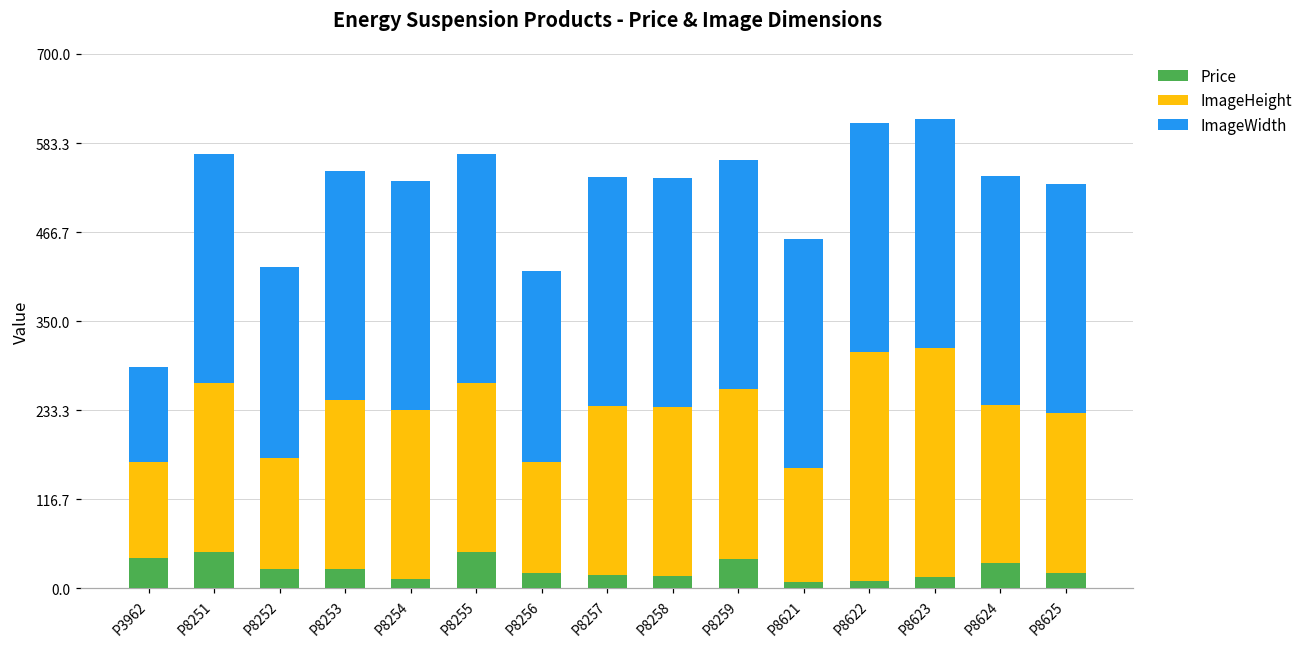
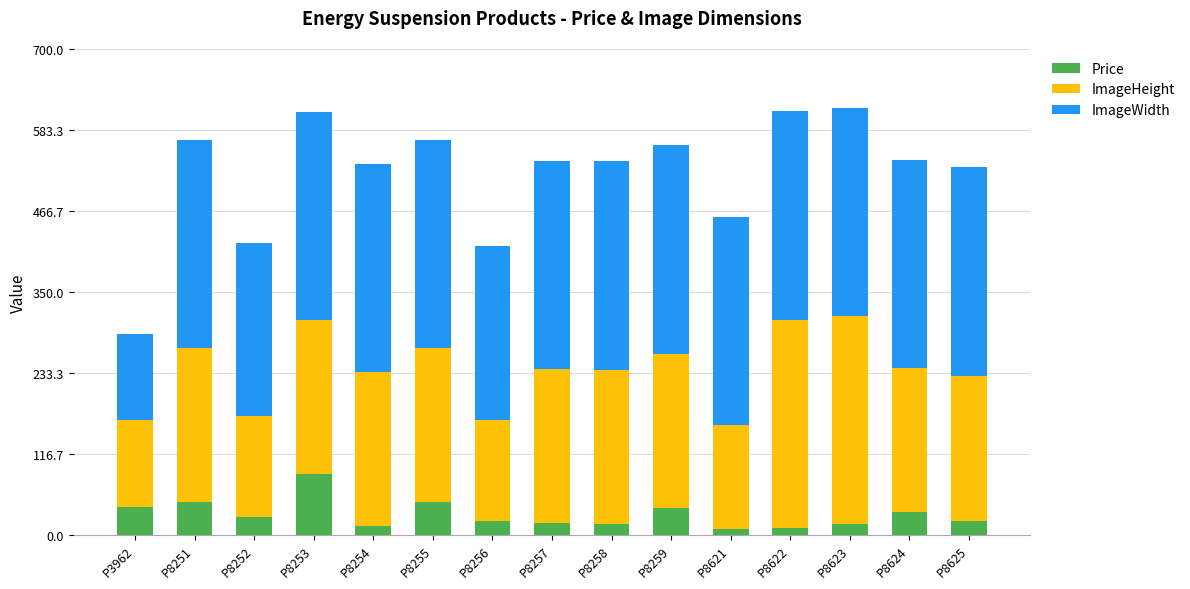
  {
    "Price": {
      "P3962": 40,
      "P8251": 50,
      "P8252": 30,
-     "P8253": 30,
+     "P8253": 90,
      "P8254": 10,
      "P8255": 50,
      "P8256": 20,
      "P8257": 20,
      "P8258": 20,
      "P8259": 40,
      "P8621": 10,
      "P8622": 10,
      "P8623": 10,
      "P8624": 30,
      "P8625": 20
    },
    "ImageHeight": {
      "P3962": 130,
      "P8251": 220,
      "P8252": 150,
      "P8253": 220,
      "P8254": 220,
      "P8255": 220,
      "P8256": 150,
      "P8257": 220,
      "P8258": 220,
      "P8259": 220,
      "P8621": 150,
      "P8622": 300,
      "P8623": 300,
      "P8624": 210,
      "P8625": 210
    },
    "ImageWidth": {
      "P3962": 130,
      "P8251": 300,
      "P8252": 250,
      "P8253": 300,
      "P8254": 300,
      "P8255": 300,
      "P8256": 250,
      "P8257": 300,
      "P8258": 300,
      "P8259": 300,
      "P8621": 300,
      "P8622": 300,
      "P8623": 300,
      "P8624": 300,
      "P8625": 300
    }
  }
